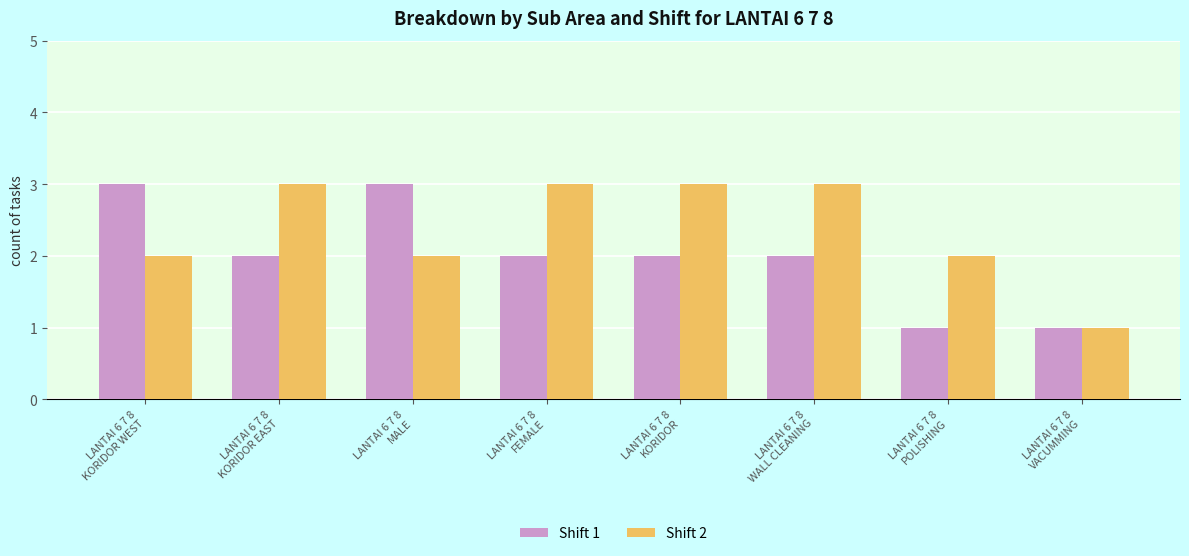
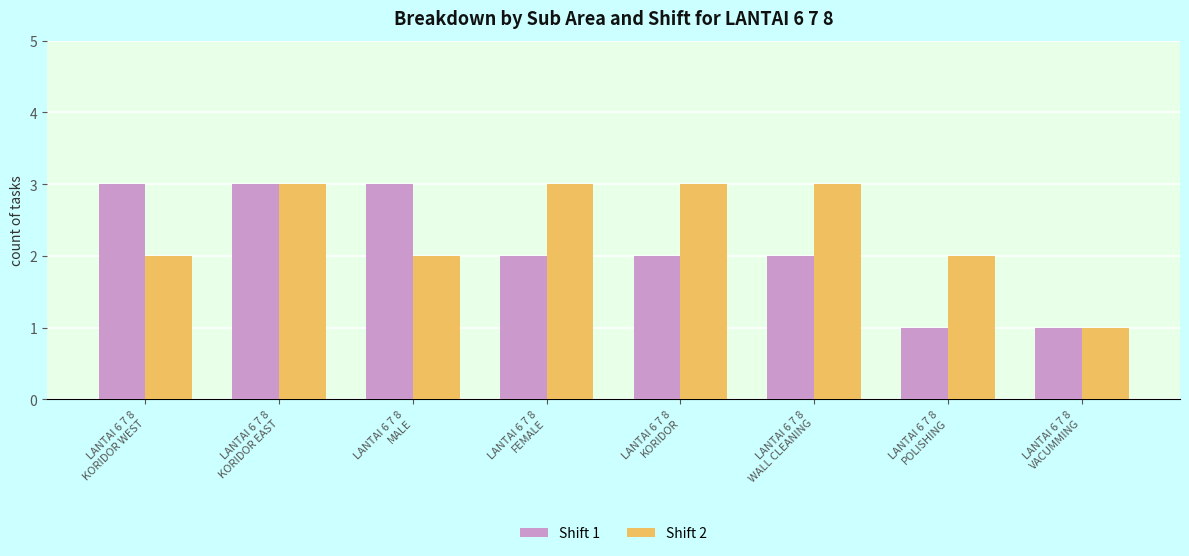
  {
    "Shift 1": {
      "LANTAI 6 7 8 KORIDOR WEST": 3,
-     "LANTAI 6 7 8 KORIDOR EAST": 2,
+     "LANTAI 6 7 8 KORIDOR EAST": 3,
      "LANTAI 6 7 8 MALE": 3,
      "LANTAI 6 7 8 FEMALE": 2,
      "LANTAI 6 7 8 KORIDOR": 2,
      "LANTAI 6 7 8 WALL CLEANING": 2,
      "LANTAI 6 7 8 POLISHING": 1,
      "LANTAI 6 7 8 VACUMMING": 1
    },
    "Shift 2": {
      "LANTAI 6 7 8 KORIDOR WEST": 2,
      "LANTAI 6 7 8 KORIDOR EAST": 3,
      "LANTAI 6 7 8 MALE": 2,
      "LANTAI 6 7 8 FEMALE": 3,
      "LANTAI 6 7 8 KORIDOR": 3,
      "LANTAI 6 7 8 WALL CLEANING": 3,
      "LANTAI 6 7 8 POLISHING": 2,
      "LANTAI 6 7 8 VACUMMING": 1
    }
  }
